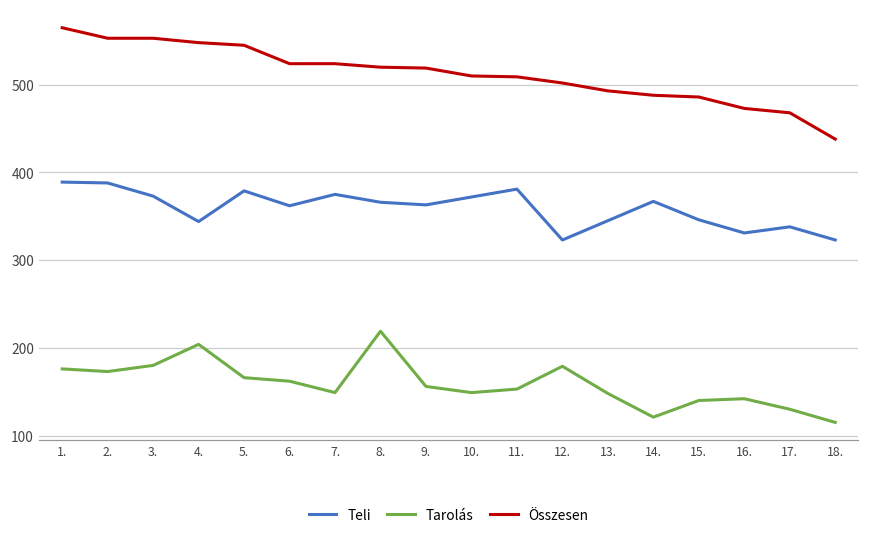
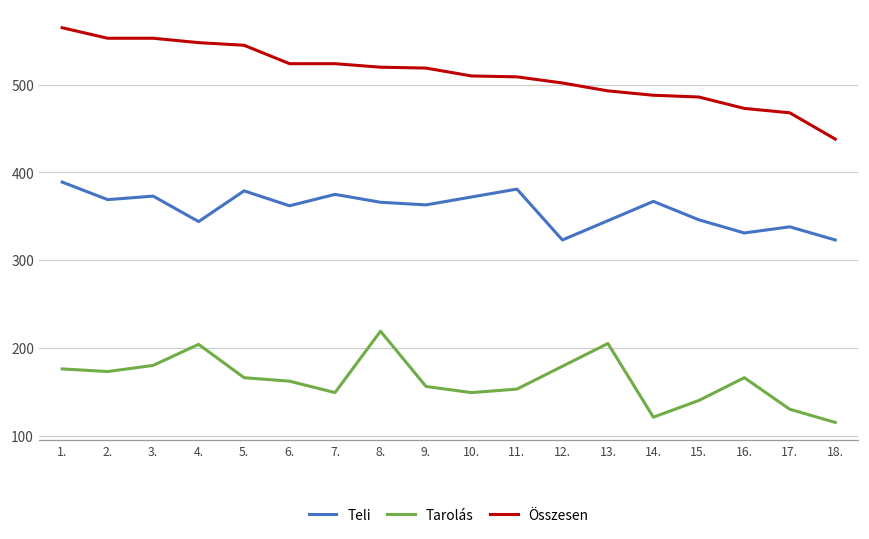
  {
    "Teli": {
      "1.": 390,
-     "2.": 390,
+     "2.": 370,
      "3.": 370,
      "4.": 340,
      "5.": 380,
      "6.": 360,
      "7.": 380,
      "8.": 370,
      "9.": 360,
      "10.": 370,
      "11.": 380,
      "12.": 320,
      "13.": 350,
      "14.": 370,
      "15.": 350,
      "16.": 330,
      "17.": 340,
      "18.": 320
    },
    "Tarolás": {
      "1.": 180,
      "2.": 170,
      "3.": 180,
      "4.": 200,
      "5.": 170,
      "6.": 160,
      "7.": 150,
      "8.": 220,
      "9.": 160,
      "10.": 150,
      "11.": 150,
      "12.": 180,
-     "13.": 150,
+     "13.": 210,
      "14.": 120,
      "15.": 140,
-     "16.": 140,
+     "16.": 170,
      "17.": 130,
      "18.": 120
    },
    "Összesen": {
      "1.": 570,
      "2.": 550,
      "3.": 550,
      "4.": 550,
      "5.": 550,
      "6.": 520,
      "7.": 520,
      "8.": 520,
      "9.": 520,
      "10.": 510,
      "11.": 510,
      "12.": 500,
      "13.": 490,
      "14.": 490,
      "15.": 490,
      "16.": 470,
      "17.": 470,
      "18.": 440
    }
  }
